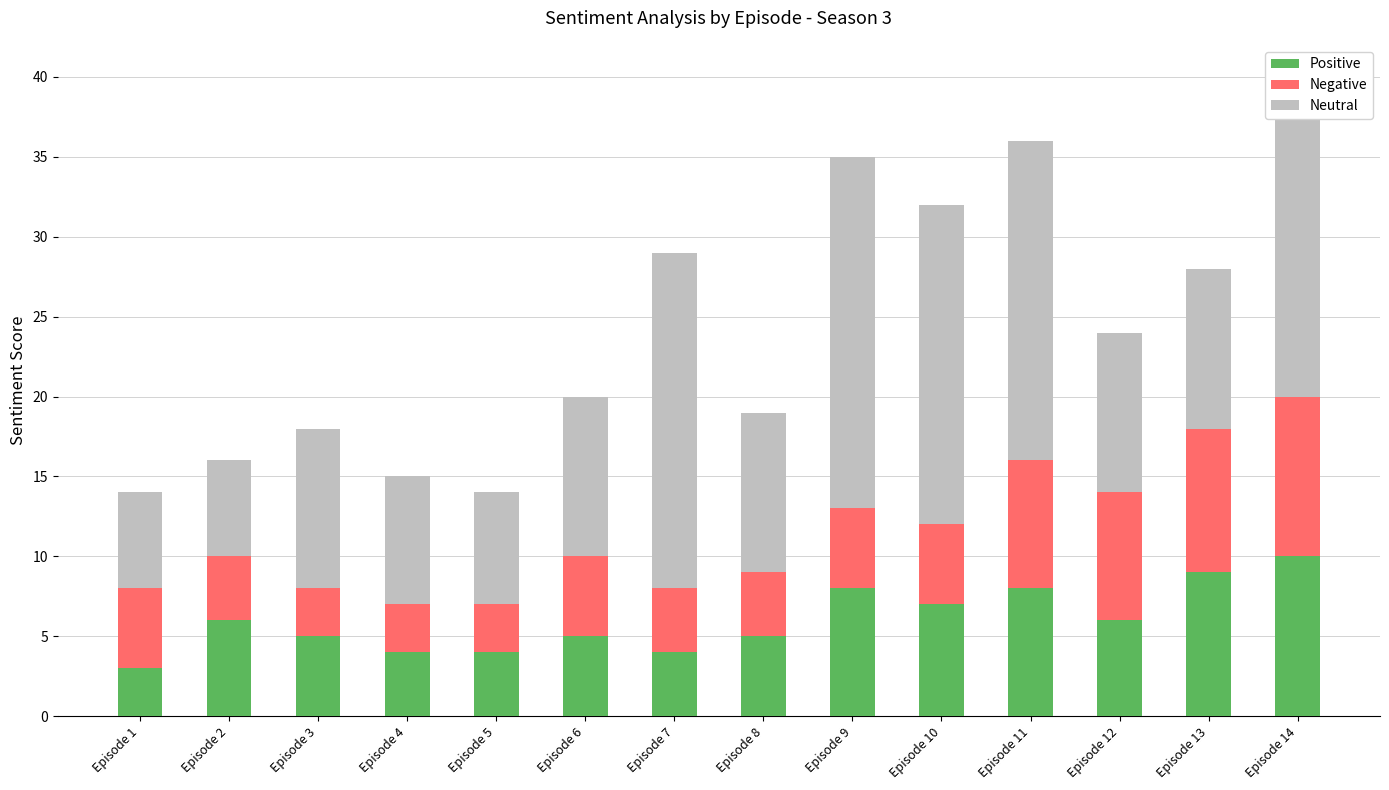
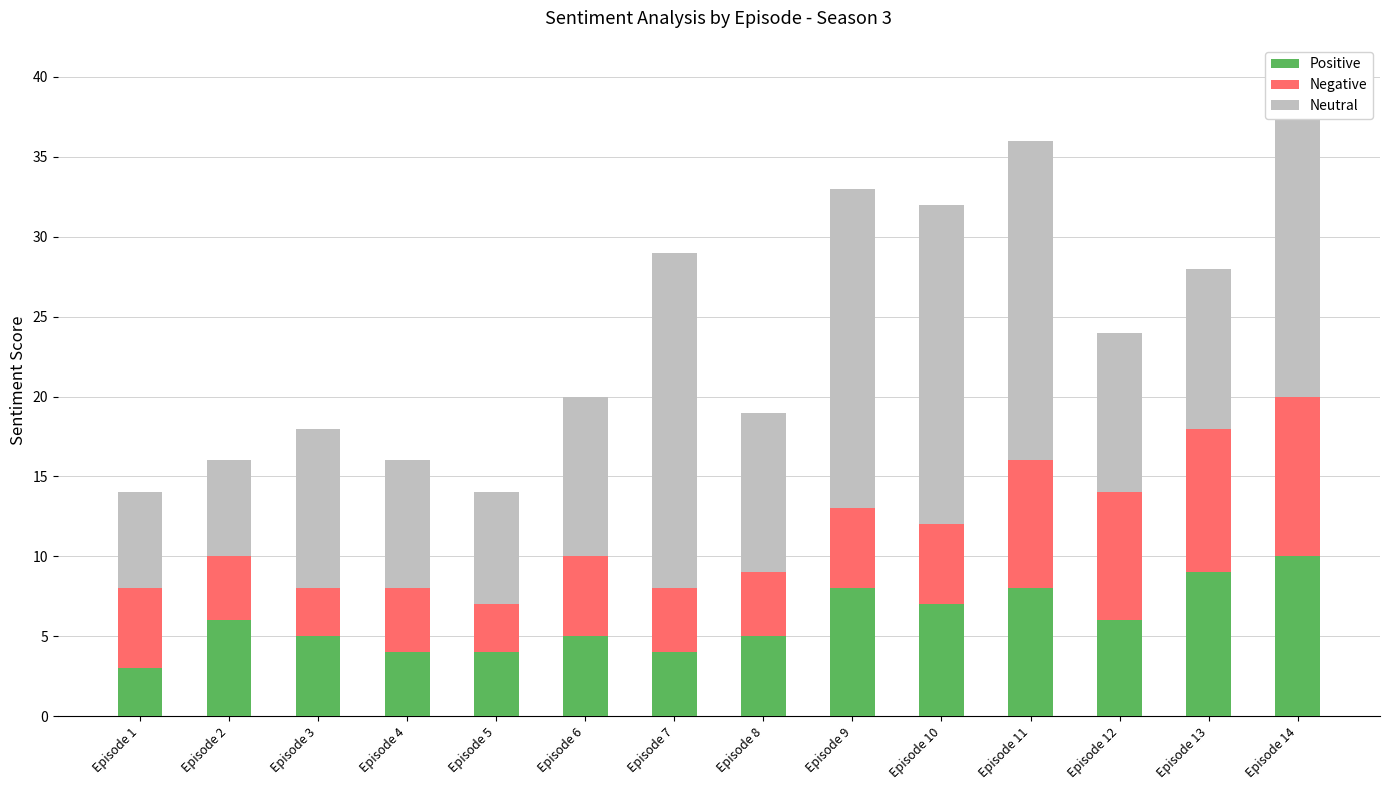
  {
    "Positive": {
      "Episode 1": 3,
      "Episode 2": 6,
      "Episode 3": 5,
      "Episode 4": 4,
      "Episode 5": 4,
      "Episode 6": 5,
      "Episode 7": 4,
      "Episode 8": 5,
      "Episode 9": 8,
      "Episode 10": 7,
      "Episode 11": 8,
      "Episode 12": 6,
      "Episode 13": 9,
      "Episode 14": 10
    },
    "Negative": {
      "Episode 1": 5,
      "Episode 2": 4,
      "Episode 3": 3,
-     "Episode 4": 3,
+     "Episode 4": 4,
      "Episode 5": 3,
      "Episode 6": 5,
      "Episode 7": 4,
      "Episode 8": 4,
      "Episode 9": 5,
      "Episode 10": 5,
      "Episode 11": 8,
      "Episode 12": 8,
      "Episode 13": 9,
      "Episode 14": 10
    },
    "Neutral": {
      "Episode 1": 6,
      "Episode 2": 6,
      "Episode 3": 10,
      "Episode 4": 8,
      "Episode 5": 7,
      "Episode 6": 10,
      "Episode 7": 21,
      "Episode 8": 10,
-     "Episode 9": 22,
+     "Episode 9": 20,
      "Episode 10": 20,
      "Episode 11": 20,
      "Episode 12": 10,
      "Episode 13": 10
    }
  }
